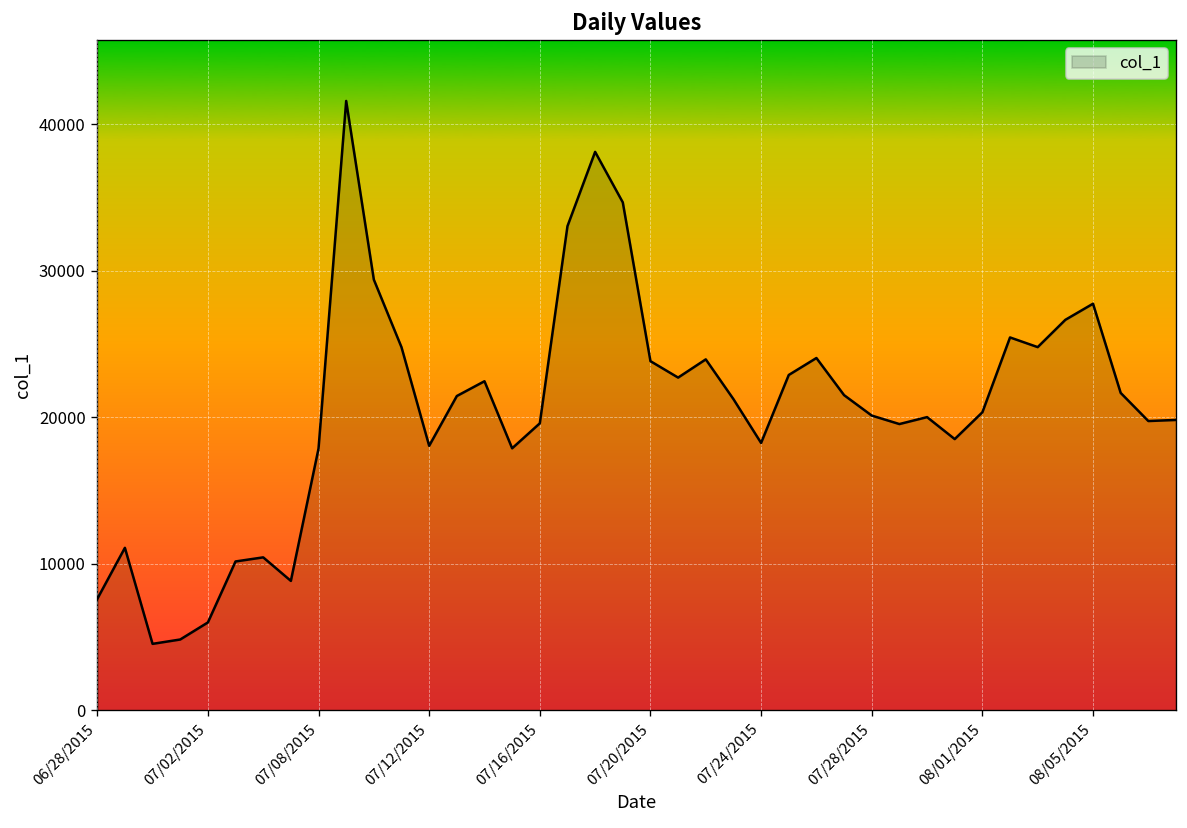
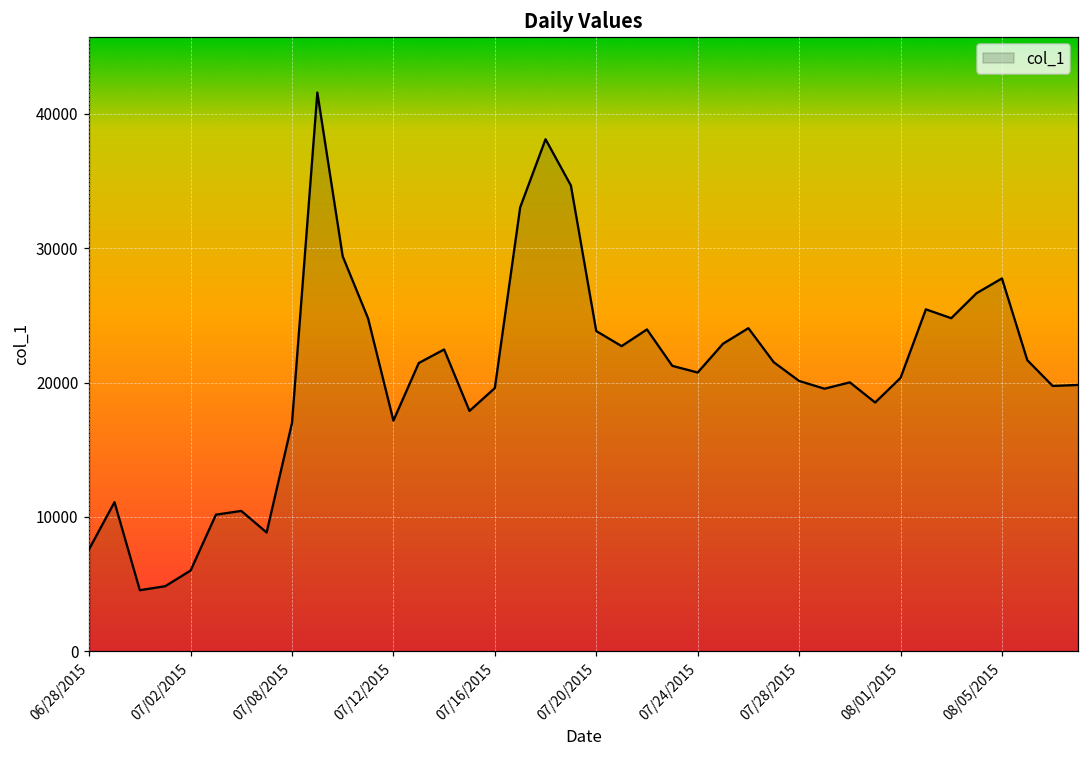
  {
    "06/28/2015": 7600,
    "07/02/2015": 6000,
-   "07/08/2015": 17900,
-   "07/12/2015": 18100,
+   "07/08/2015": 17000,
+   "07/12/2015": 17200,
    "07/16/2015": 19600,
    "07/20/2015": 23800,
-   "07/24/2015": 18300,
+   "07/24/2015": 20800,
    "07/28/2015": 20100,
    "08/01/2015": 20300,
    "08/05/2015": 27800
  }
